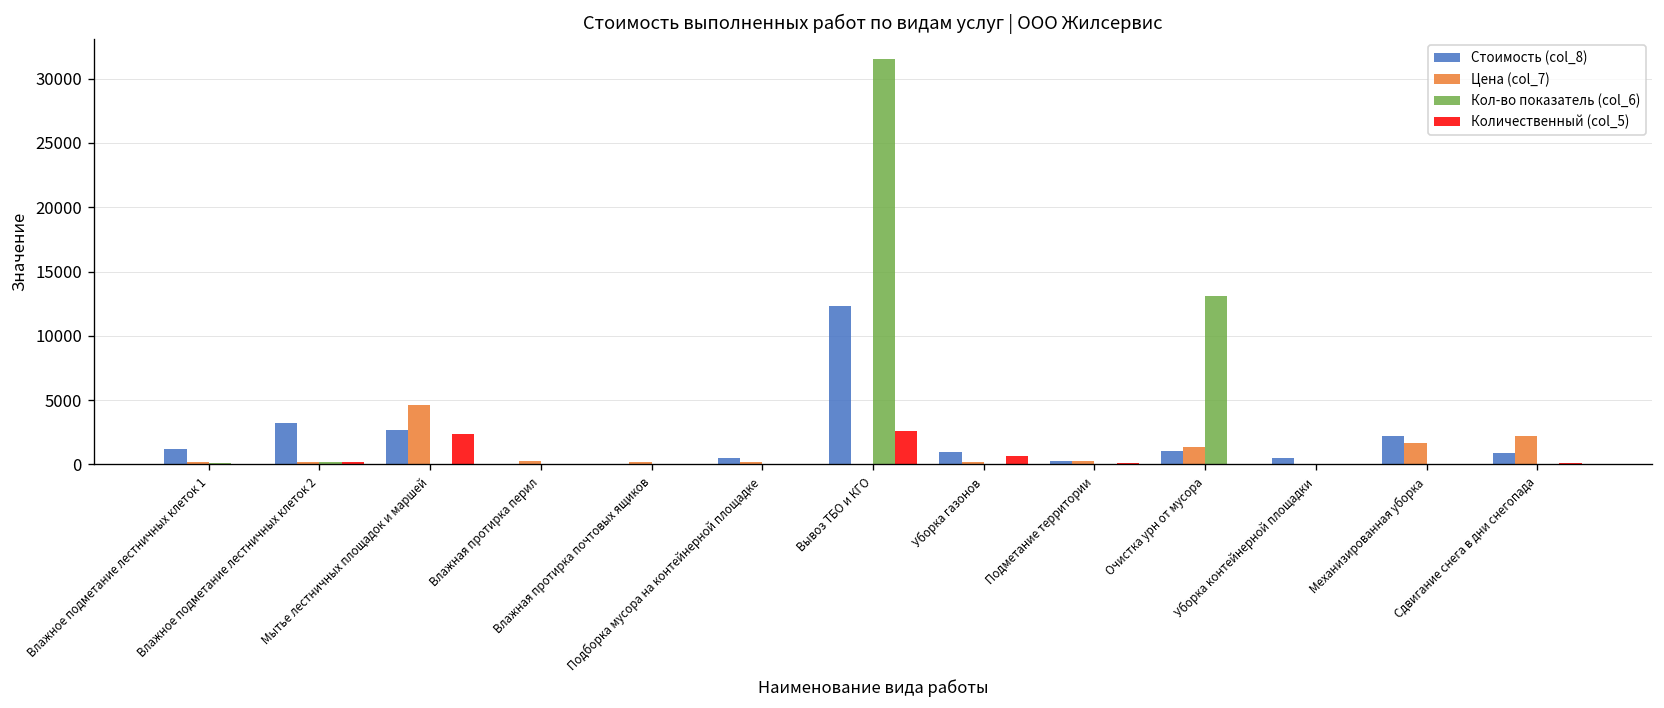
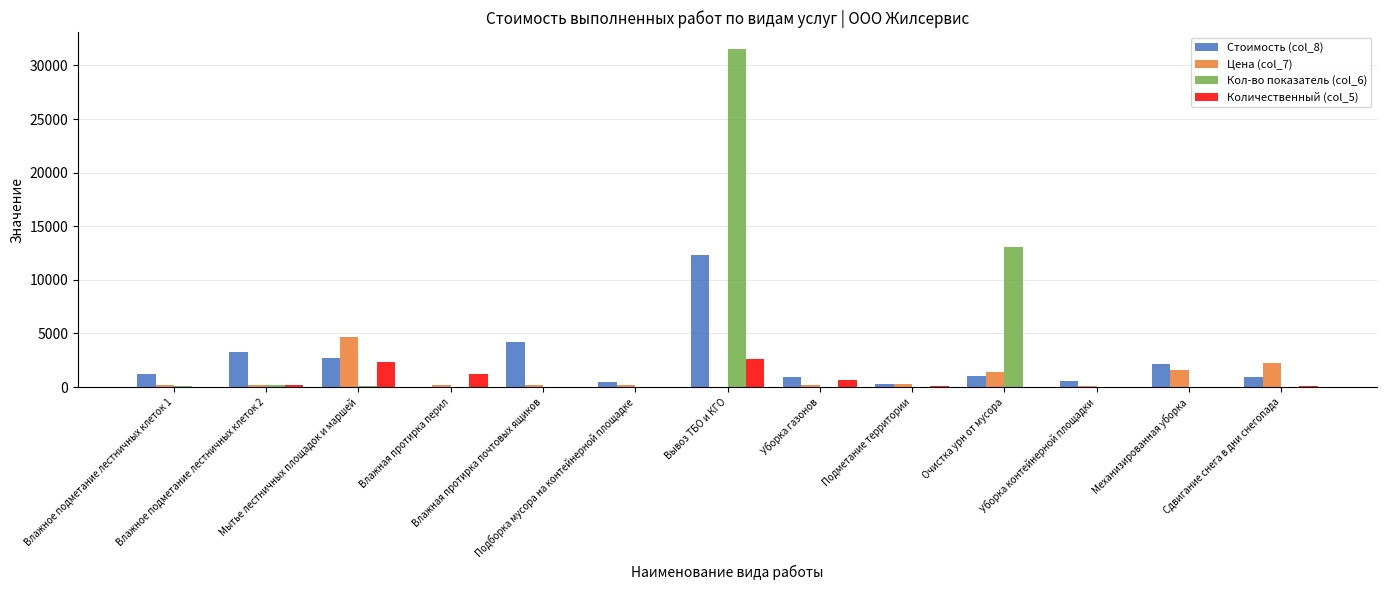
  {
    "Стоимость (col_8)": {
      "Влажное подметание лестничных клеток 1": 1200,
      "Влажное подметание лестничных клеток 2": 3200,
      "Мытье лестничных площадок и маршей": 2700,
-     "Влажная протирка почтовых ящиков": 0,
+     "Влажная протирка почтовых ящиков": 4200,
      "Подборка мусора на контейнерной площадке": 500,
      "Вывоз ТБО и КГО": 12300,
      "Уборка газонов": 1000,
      "Подметание территории": 300,
      "Очистка урн от мусора": 1100,
      "Уборка контейнерной площадки": 500,
      "Механизированная уборка": 2200,
      "Сдвигание снега в дни снегопада": 900
    },
    "Цена (col_7)": {
      "Мытье лестничных площадок и маршей": 4600,
      "Подметание территории": 300,
      "Очистка урн от мусора": 1400,
      "Механизированная уборка": 1600,
      "Сдвигание снега в дни снегопада": 2200
    },
    "Кол-во показатель (col_6)": {
      "Вывоз ТБО и КГО": 31500,
      "Очистка урн от мусора": 13100
    },
    "Количественный (col_5)": {
      "Мытье лестничных площадок и маршей": 2400,
-     "Влажная протирка перил": 0,
+     "Влажная протирка перил": 1200,
      "Вывоз ТБО и КГО": 2600,
      "Уборка газонов": 700,
      "Механизированная уборка": 0
    }
  }
